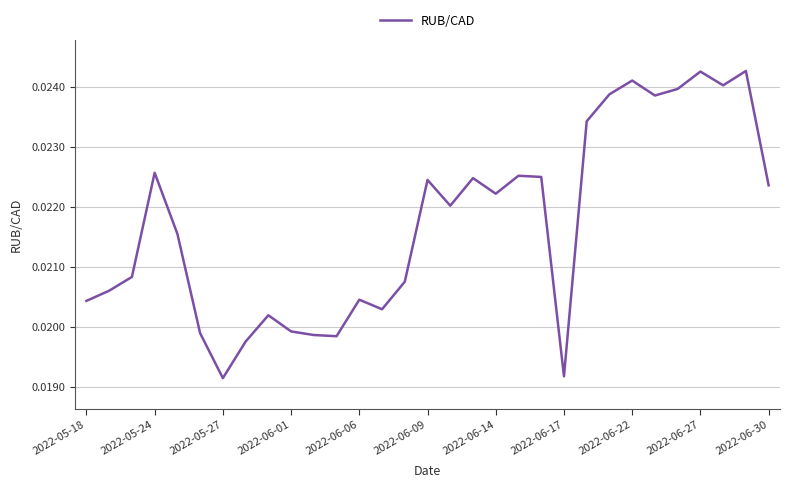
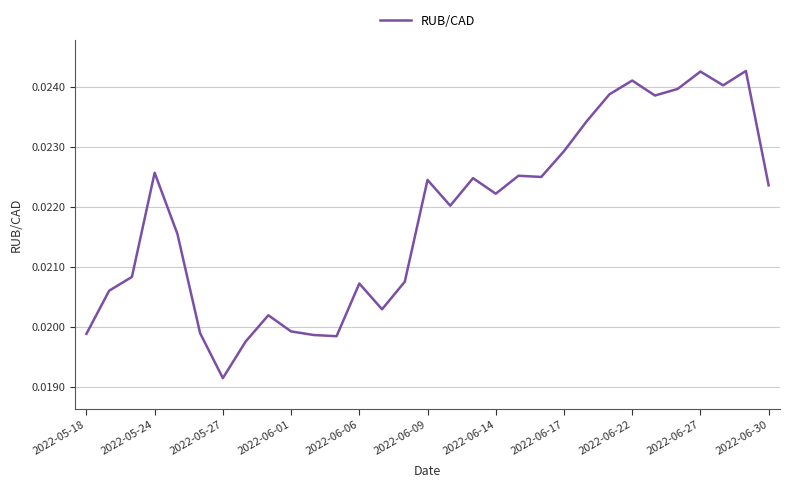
  {
-   "2022-05-18": 0.0204,
+   "2022-05-18": 0.0199,
    "2022-05-24": 0.0226,
    "2022-05-27": 0.0191,
    "2022-06-01": 0.0199,
-   "2022-06-06": 0.0205,
+   "2022-06-06": 0.0207,
    "2022-06-09": 0.0225,
    "2022-06-14": 0.0222,
-   "2022-06-17": 0.0192,
+   "2022-06-17": 0.0229,
    "2022-06-22": 0.0241,
    "2022-06-27": 0.0243,
    "2022-06-30": 0.0224
  }
